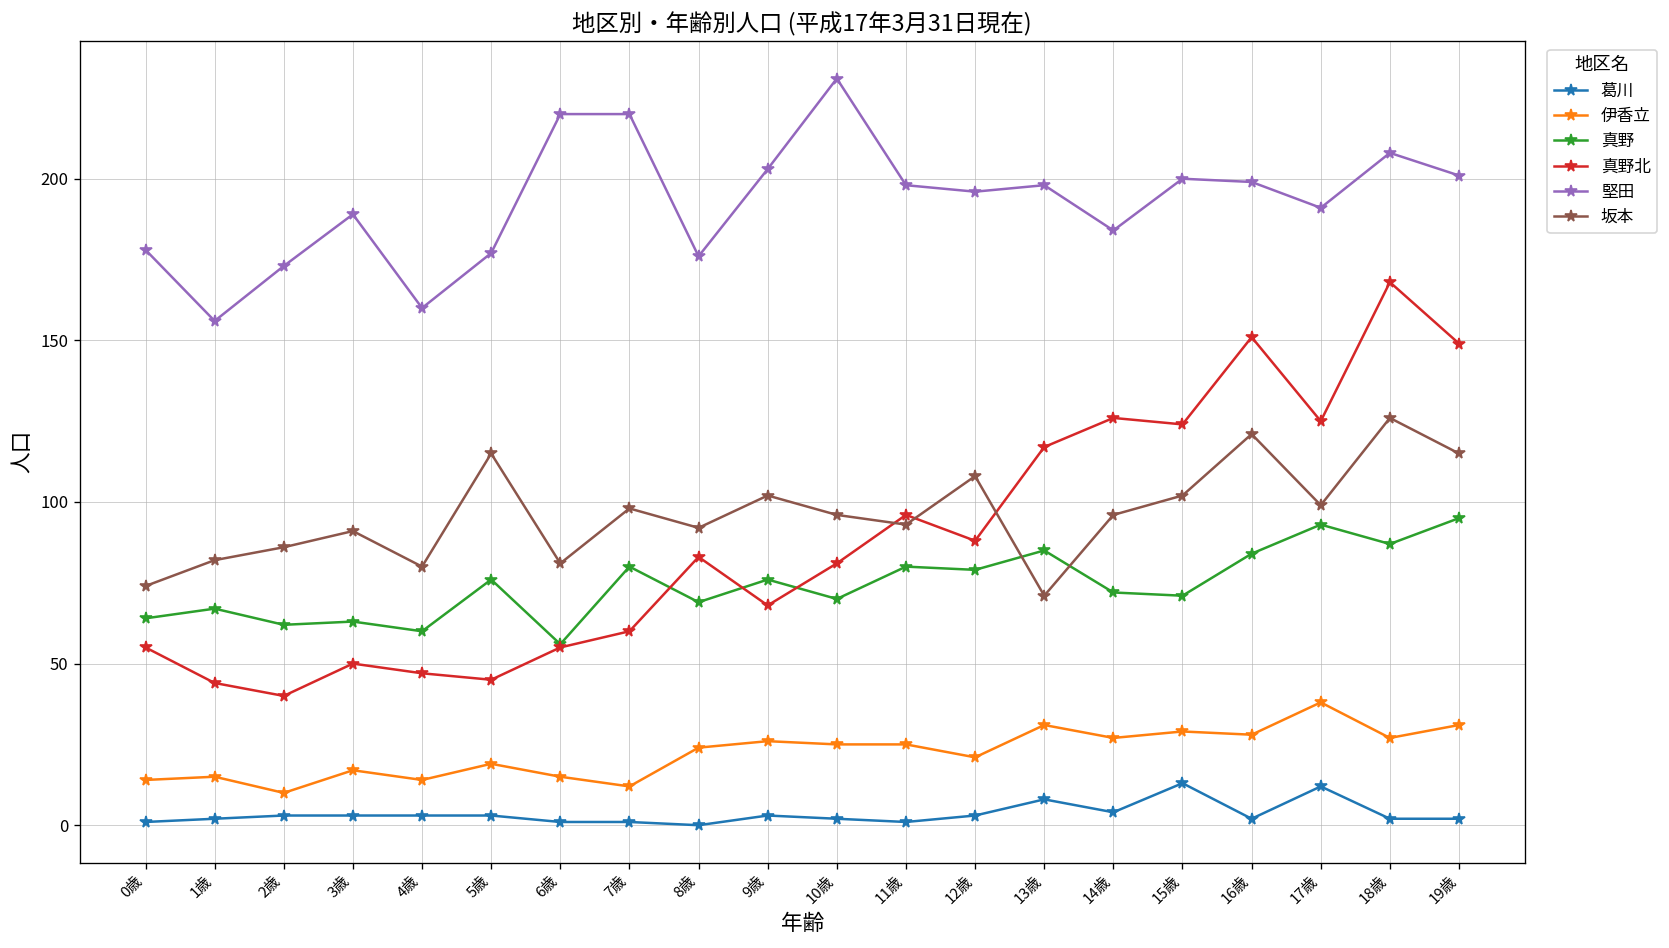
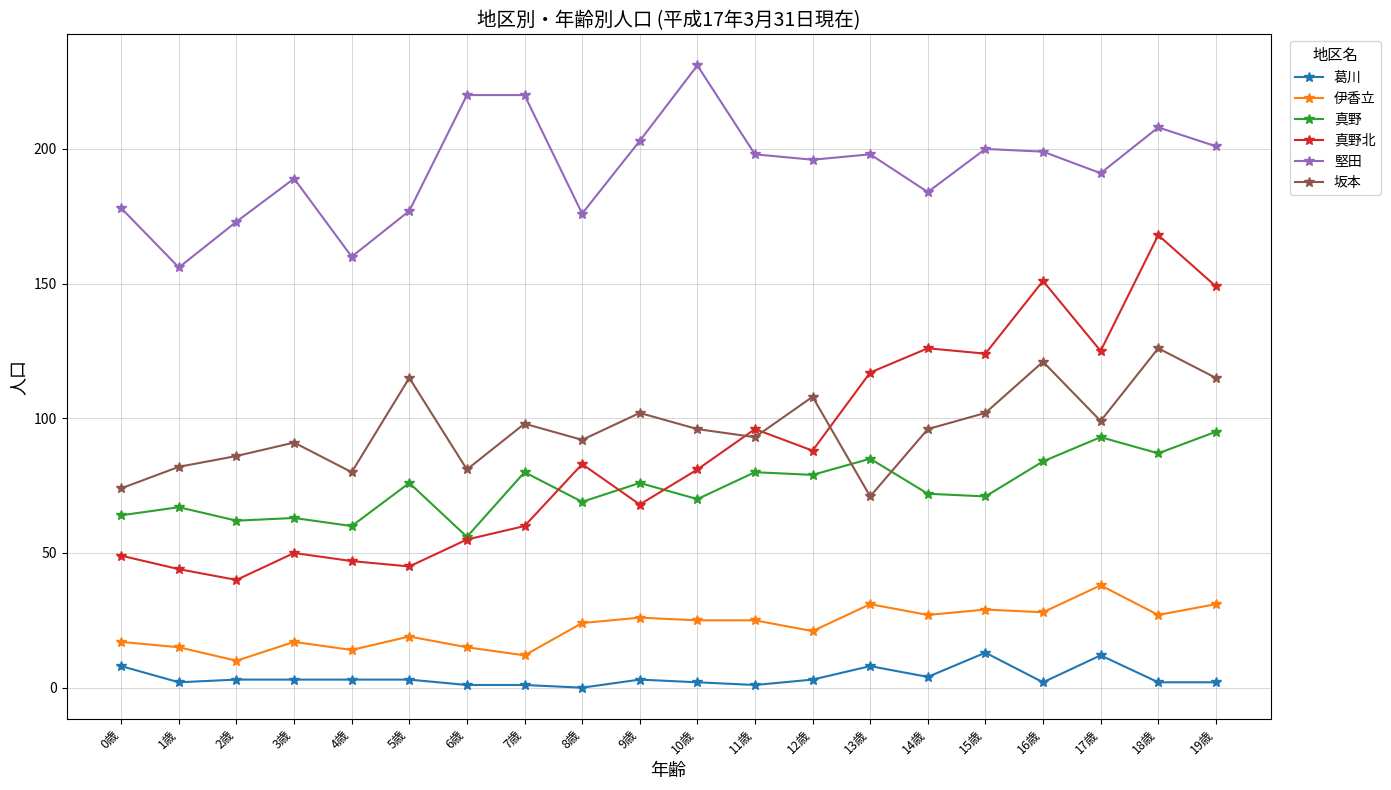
  {
    "葛川": {
-     "0歳": 1,
+     "0歳": 8,
      "1歳": 2,
      "2歳": 3,
      "3歳": 3,
      "4歳": 3,
      "5歳": 3,
      "6歳": 1,
      "7歳": 1,
      "8歳": 0,
      "9歳": 3,
      "10歳": 2,
      "11歳": 1,
      "12歳": 3,
      "13歳": 8,
      "14歳": 4,
      "15歳": 13,
      "16歳": 2,
      "17歳": 12,
      "18歳": 2,
      "19歳": 2
    },
    "伊香立": {
-     "0歳": 14,
+     "0歳": 17,
      "1歳": 15,
      "2歳": 10,
      "3歳": 17,
      "4歳": 14,
      "5歳": 19,
      "6歳": 15,
      "7歳": 12,
      "8歳": 24,
      "9歳": 26,
      "10歳": 25,
      "11歳": 25,
      "12歳": 21,
      "13歳": 31,
      "14歳": 27,
      "15歳": 29,
      "16歳": 28,
      "17歳": 38,
      "18歳": 27,
      "19歳": 31
    },
    "真野": {
      "0歳": 64,
      "1歳": 67,
      "2歳": 62,
      "3歳": 63,
      "4歳": 60,
      "5歳": 76,
      "6歳": 56,
      "7歳": 80,
      "8歳": 69,
      "9歳": 76,
      "10歳": 70,
      "11歳": 80,
      "12歳": 79,
      "13歳": 85,
      "14歳": 72,
      "15歳": 71,
      "16歳": 84,
      "17歳": 93,
      "18歳": 87,
      "19歳": 95
    },
    "真野北": {
-     "0歳": 55,
+     "0歳": 49,
      "1歳": 44,
      "2歳": 40,
      "3歳": 50,
      "4歳": 47,
      "5歳": 45,
      "6歳": 55,
      "7歳": 60,
      "8歳": 83,
      "9歳": 68,
      "10歳": 81,
      "11歳": 96,
      "12歳": 88,
      "13歳": 117,
      "14歳": 126,
      "15歳": 124,
      "16歳": 151,
      "17歳": 125,
      "18歳": 168,
      "19歳": 149
    },
    "堅田": {
      "0歳": 178,
      "1歳": 156,
      "2歳": 173,
      "3歳": 189,
      "4歳": 160,
      "5歳": 177,
      "6歳": 220,
      "7歳": 220,
      "8歳": 176,
      "9歳": 203,
      "10歳": 231,
      "11歳": 198,
      "12歳": 196,
      "13歳": 198,
      "14歳": 184,
      "15歳": 200,
      "16歳": 199,
      "17歳": 191,
      "18歳": 208,
      "19歳": 201
    },
    "坂本": {
      "0歳": 74,
      "1歳": 82,
      "2歳": 86,
      "3歳": 91,
      "4歳": 80,
      "5歳": 115,
      "6歳": 81,
      "7歳": 98,
      "8歳": 92,
      "9歳": 102,
      "10歳": 96,
      "11歳": 93,
      "12歳": 108,
      "13歳": 71,
      "14歳": 96,
      "15歳": 102,
      "16歳": 121,
      "17歳": 99,
      "18歳": 126,
      "19歳": 115
    }
  }
